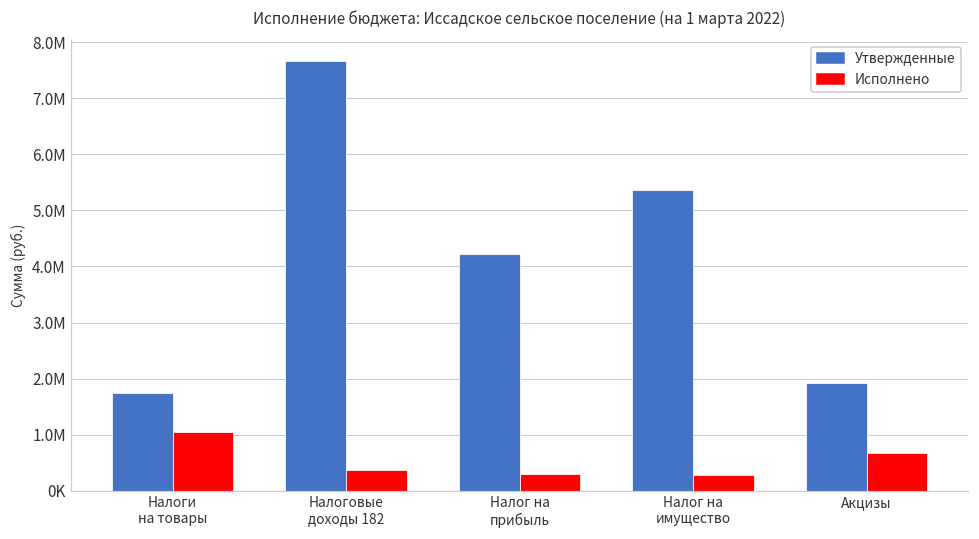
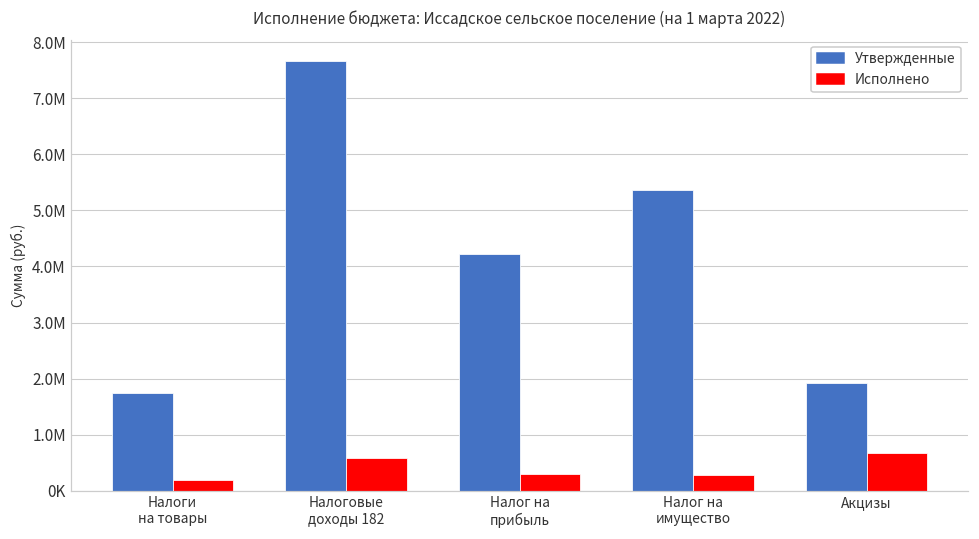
  {
    "Утвержденные": {
      "Налоги на товары": 1700000,
      "Налоговые доходы 182": 7700000,
      "Налог на прибыль": 4200000,
      "Налог на имущество": 5400000,
      "Акцизы": 1900000
    },
    "Исполнено": {
-     "Налоги на товары": 1000000,
-     "Налоговые доходы 182": 400000,
+     "Налоги на товары": 200000,
+     "Налоговые доходы 182": 600000,
      "Налог на прибыль": 300000,
      "Налог на имущество": 300000,
      "Акцизы": 700000
    }
  }
